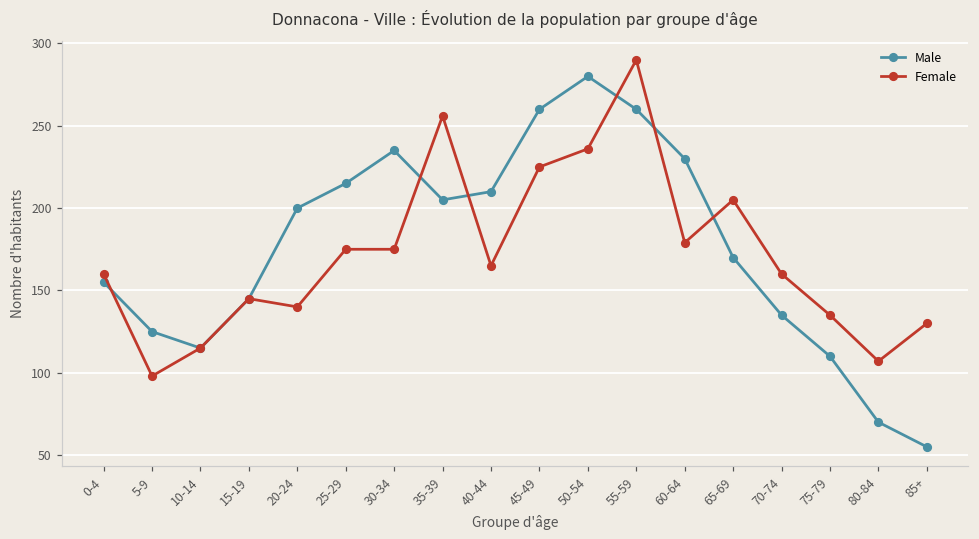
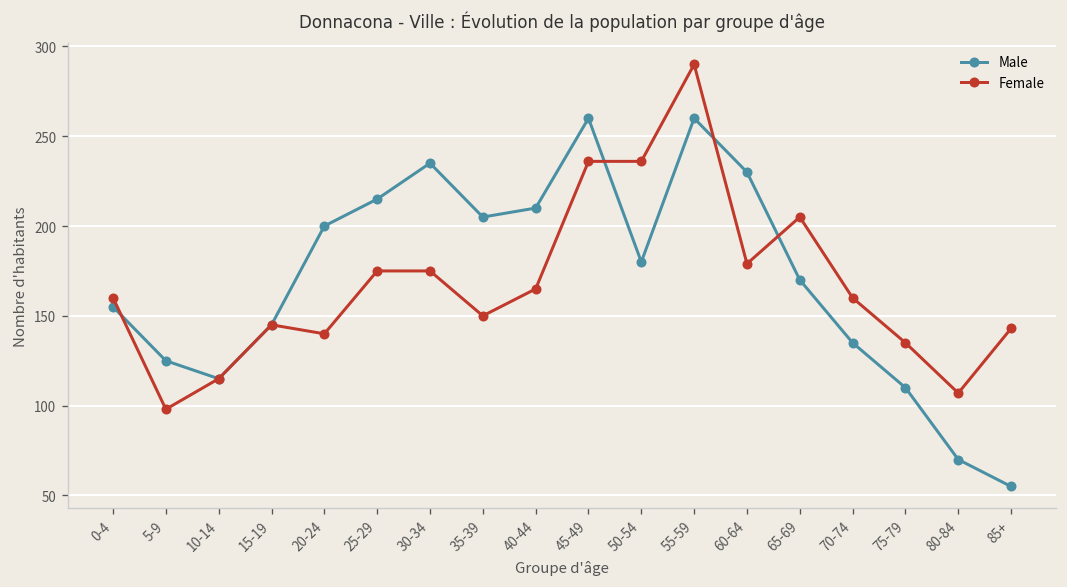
  {
    "Male": {
      "0-4": 155,
      "5-9": 125,
      "20-24": 200,
      "25-29": 215,
      "30-34": 235,
      "35-39": 205,
      "40-44": 210,
      "45-49": 260,
-     "50-54": 280,
+     "50-54": 180,
      "55-59": 260,
      "60-64": 230,
      "65-69": 170,
      "70-74": 135,
      "75-79": 110,
      "80-84": 70,
      "85+": 55
    },
    "Female": {
      "0-4": 160,
      "5-9": 98,
      "20-24": 140,
      "25-29": 175,
      "30-34": 175,
-     "35-39": 256,
+     "35-39": 150,
      "40-44": 165,
-     "45-49": 225,
+     "45-49": 236,
      "50-54": 236,
      "55-59": 290,
      "60-64": 179,
      "65-69": 205,
      "70-74": 160,
      "75-79": 135,
      "80-84": 107,
-     "85+": 130
+     "85+": 143
    }
  }
